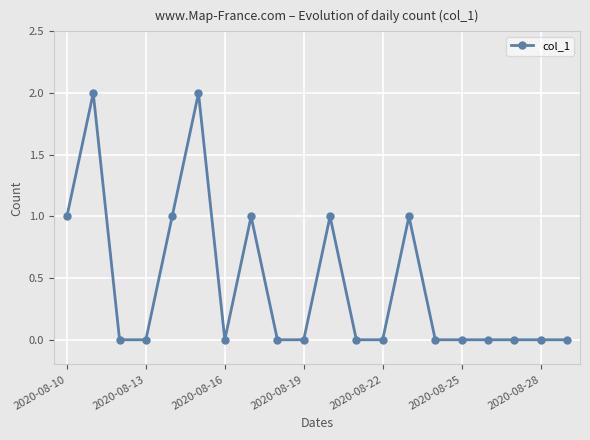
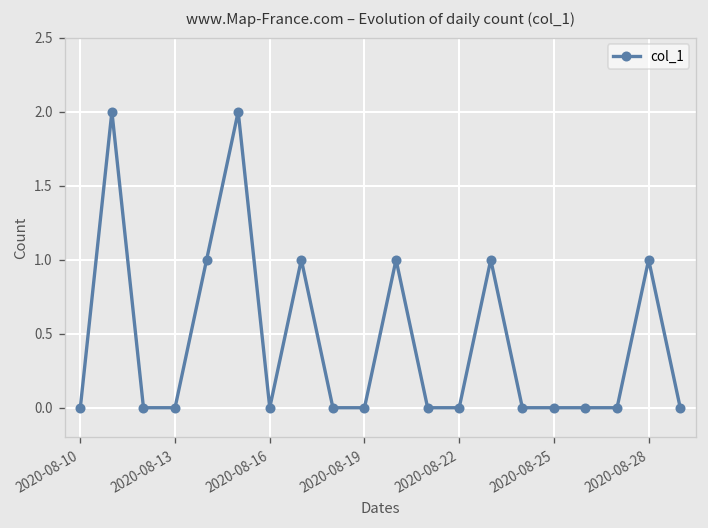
  {
-   "2020-08-10": 1,
+   "2020-08-10": 0,
    "2020-08-13": 0,
    "2020-08-16": 0,
    "2020-08-19": 0,
    "2020-08-22": 0,
    "2020-08-25": 0,
-   "2020-08-28": 0
+   "2020-08-28": 1
  }
